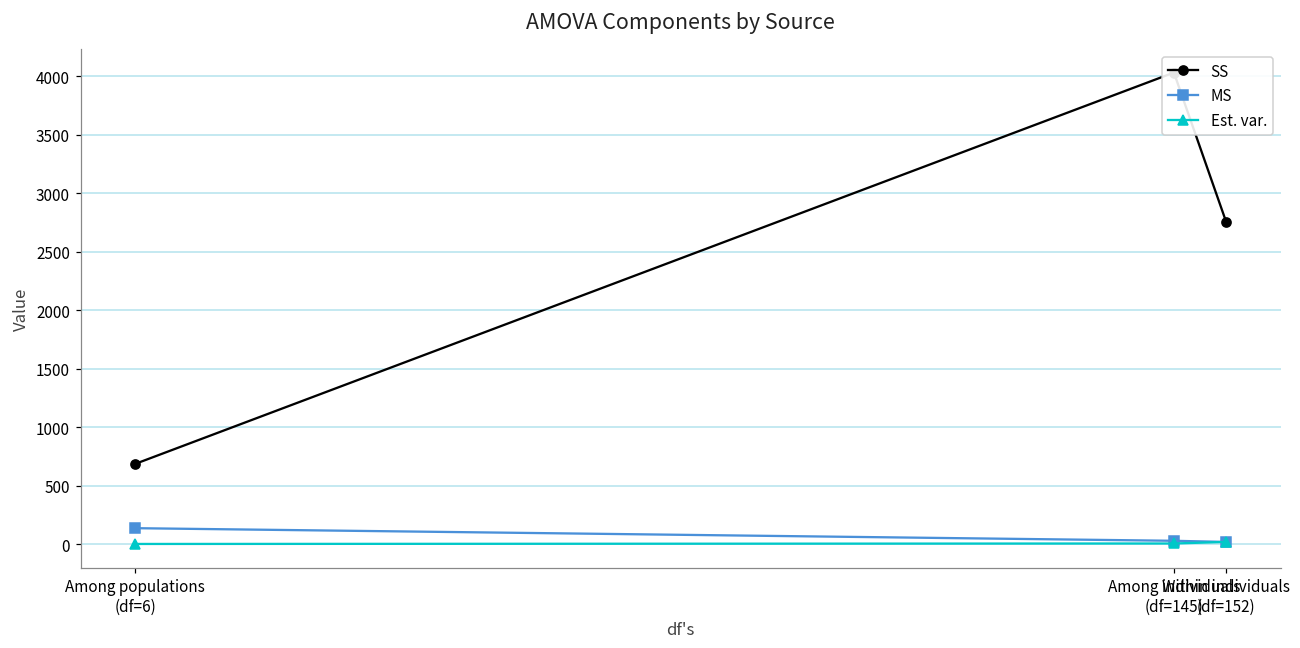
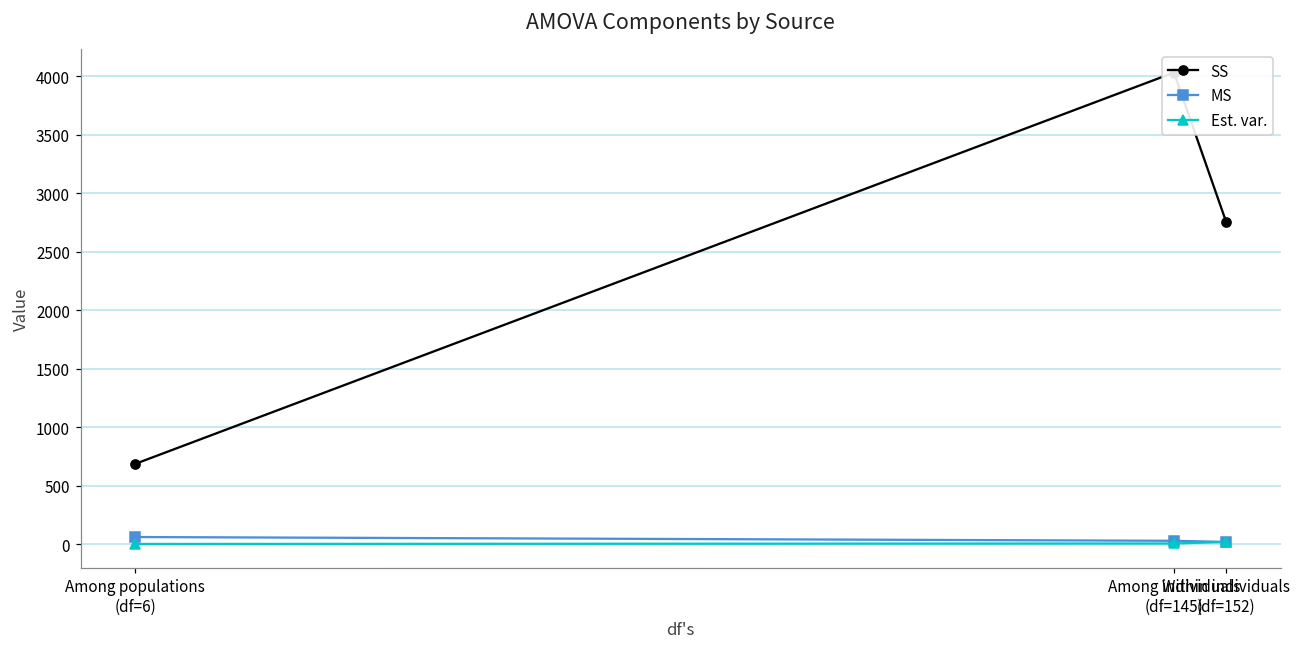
  {
    "SS": {
      "Among populations (df=6)": 690
    },
    "MS": {
-     "Among populations (df=6)": 140
+     "Among populations (df=6)": 60
    },
    "Est. var.": {
      "Among populations (df=6)": 0
    }
  }
